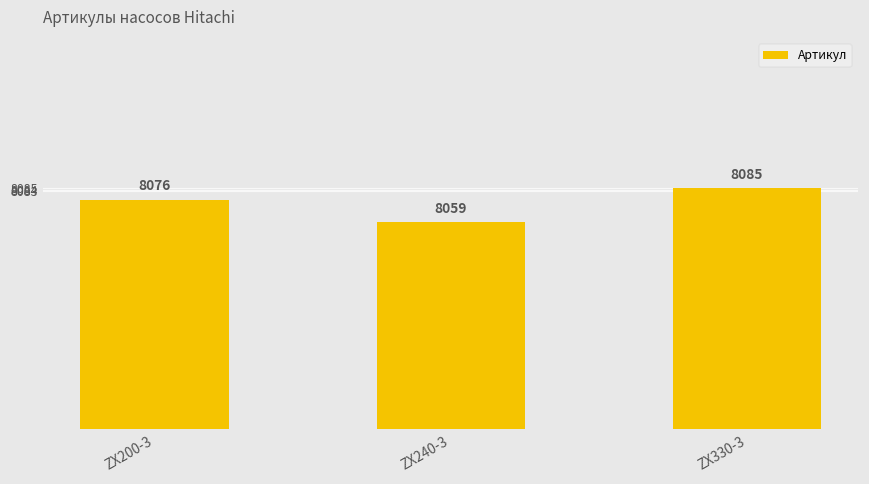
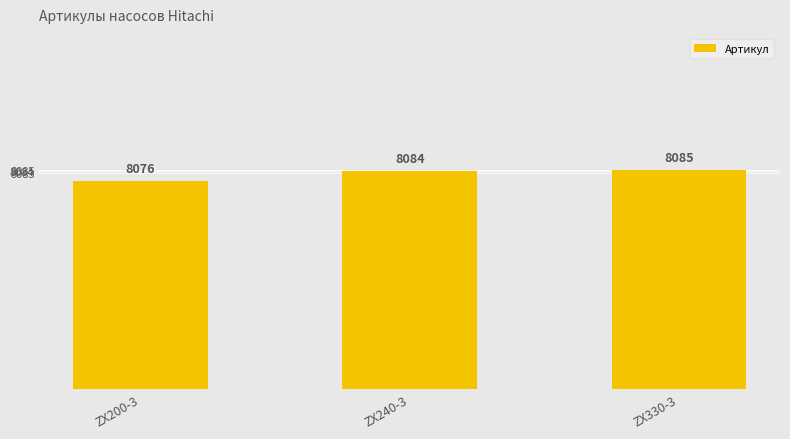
  {
    "ZX200-3": 8076,
-   "ZX240-3": 8059,
+   "ZX240-3": 8084,
    "ZX330-3": 8085
  }
